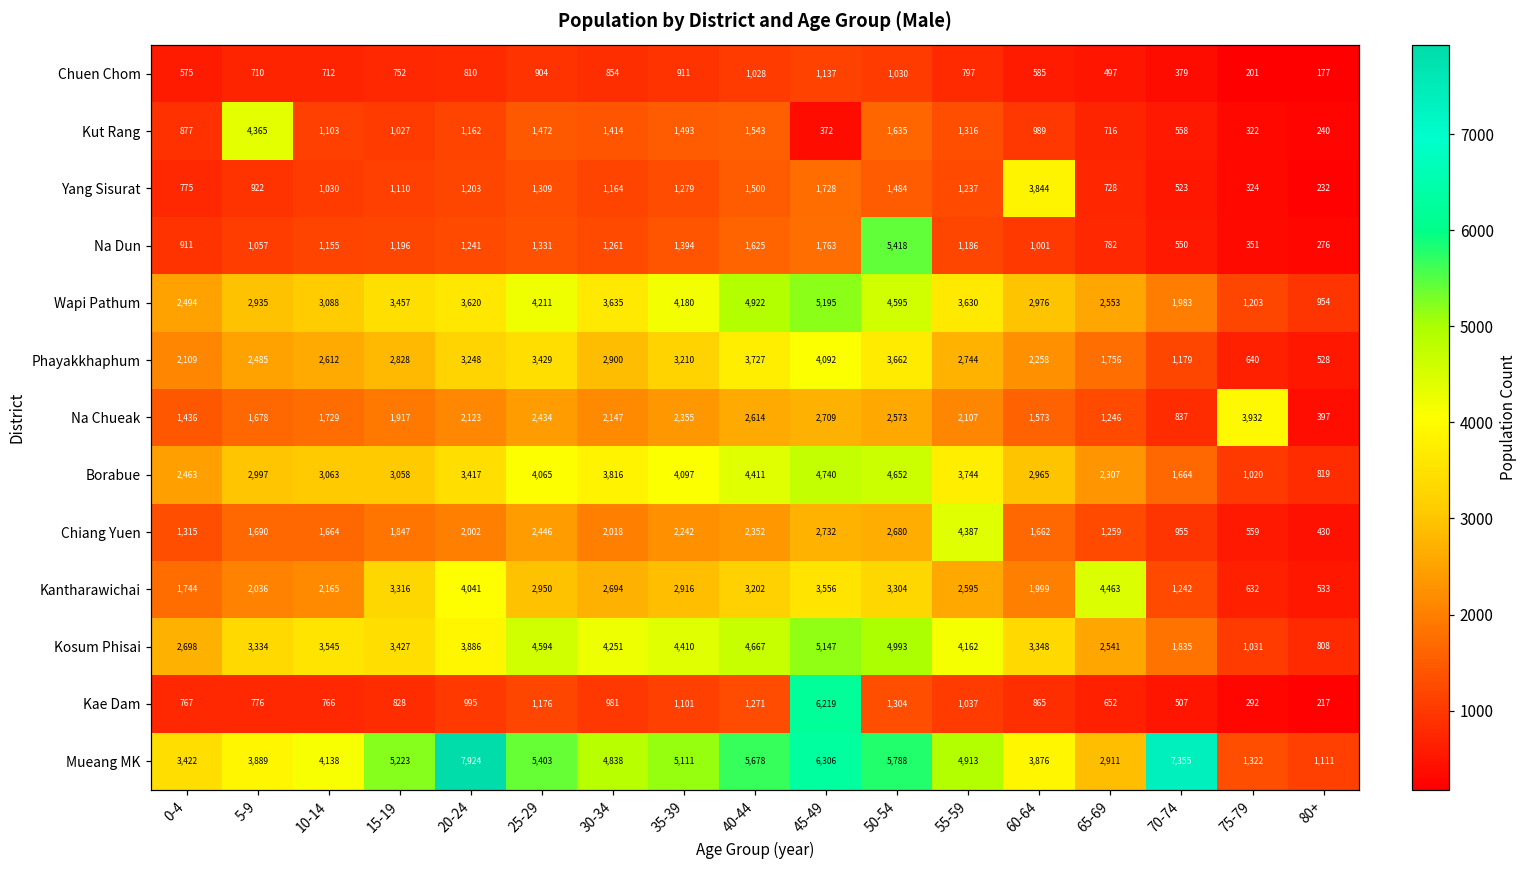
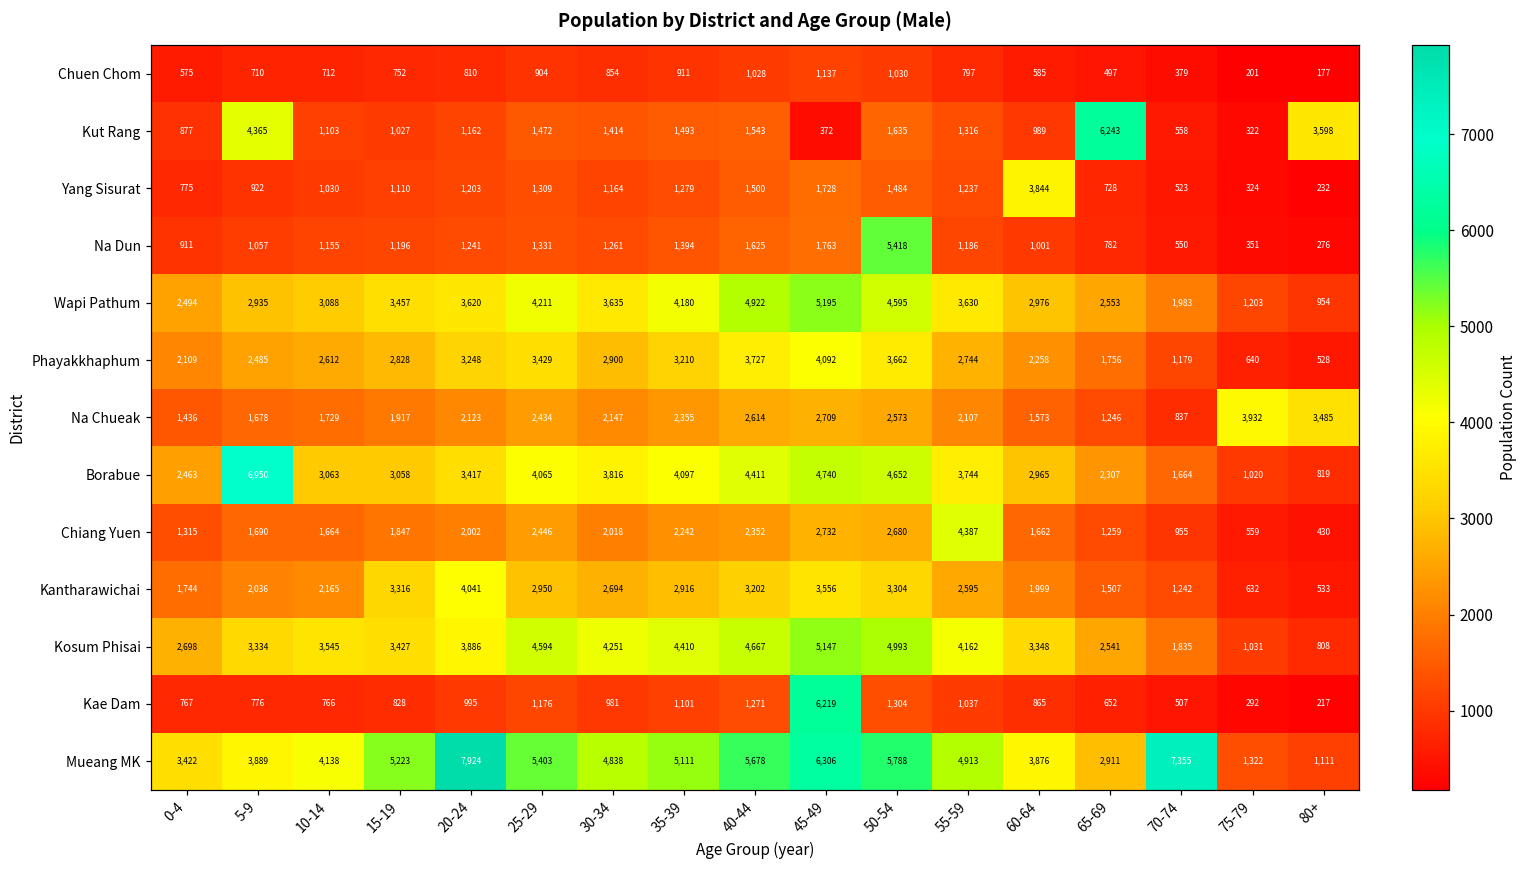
  {
    "Kut Rang": {
      "0-4": "877",
      "5-9": "4,365",
      "10-14": "1,103",
      "15-19": "1,027",
      "20-24": "1,162",
      "25-29": "1,472",
      "30-34": "1,414",
      "35-39": "1,493",
      "40-44": "1,543",
      "45-49": "372",
      "50-54": "1,635",
      "55-59": "1,316",
      "60-64": "989",
-     "65-69": "716",
+     "65-69": "6,243",
      "70-74": "558",
      "75-79": "322",
-     "80+": "240"
+     "80+": "3,598"
    },
    "Na Chueak": {
      "0-4": "1,436",
      "5-9": "1,678",
      "10-14": "1,729",
      "15-19": "1,917",
      "20-24": "2,123",
      "25-29": "2,434",
      "30-34": "2,147",
      "35-39": "2,355",
      "40-44": "2,614",
      "45-49": "2,709",
      "50-54": "2,573",
      "55-59": "2,107",
      "60-64": "1,573",
      "65-69": "1,246",
      "70-74": "837",
      "75-79": "3,932",
-     "80+": "397"
+     "80+": "3,485"
    },
    "Borabue": {
      "0-4": "2,463",
-     "5-9": "2,997",
+     "5-9": "6,950",
      "10-14": "3,063",
      "15-19": "3,058",
      "20-24": "3,417",
      "25-29": "4,065",
      "30-34": "3,816",
      "35-39": "4,097",
      "40-44": "4,411",
      "45-49": "4,740",
      "50-54": "4,652",
      "55-59": "3,744",
      "60-64": "2,965",
      "65-69": "2,307",
      "70-74": "1,664",
      "75-79": "1,020",
      "80+": "819"
    },
    "Kantharawichai": {
      "0-4": "1,744",
      "5-9": "2,036",
      "10-14": "2,165",
      "15-19": "3,316",
      "20-24": "4,041",
      "25-29": "2,950",
      "30-34": "2,694",
      "35-39": "2,916",
      "40-44": "3,202",
      "45-49": "3,556",
      "50-54": "3,304",
      "55-59": "2,595",
      "60-64": "1,999",
-     "65-69": "4,463",
+     "65-69": "1,507",
      "70-74": "1,242",
      "75-79": "632",
      "80+": "533"
    }
  }
